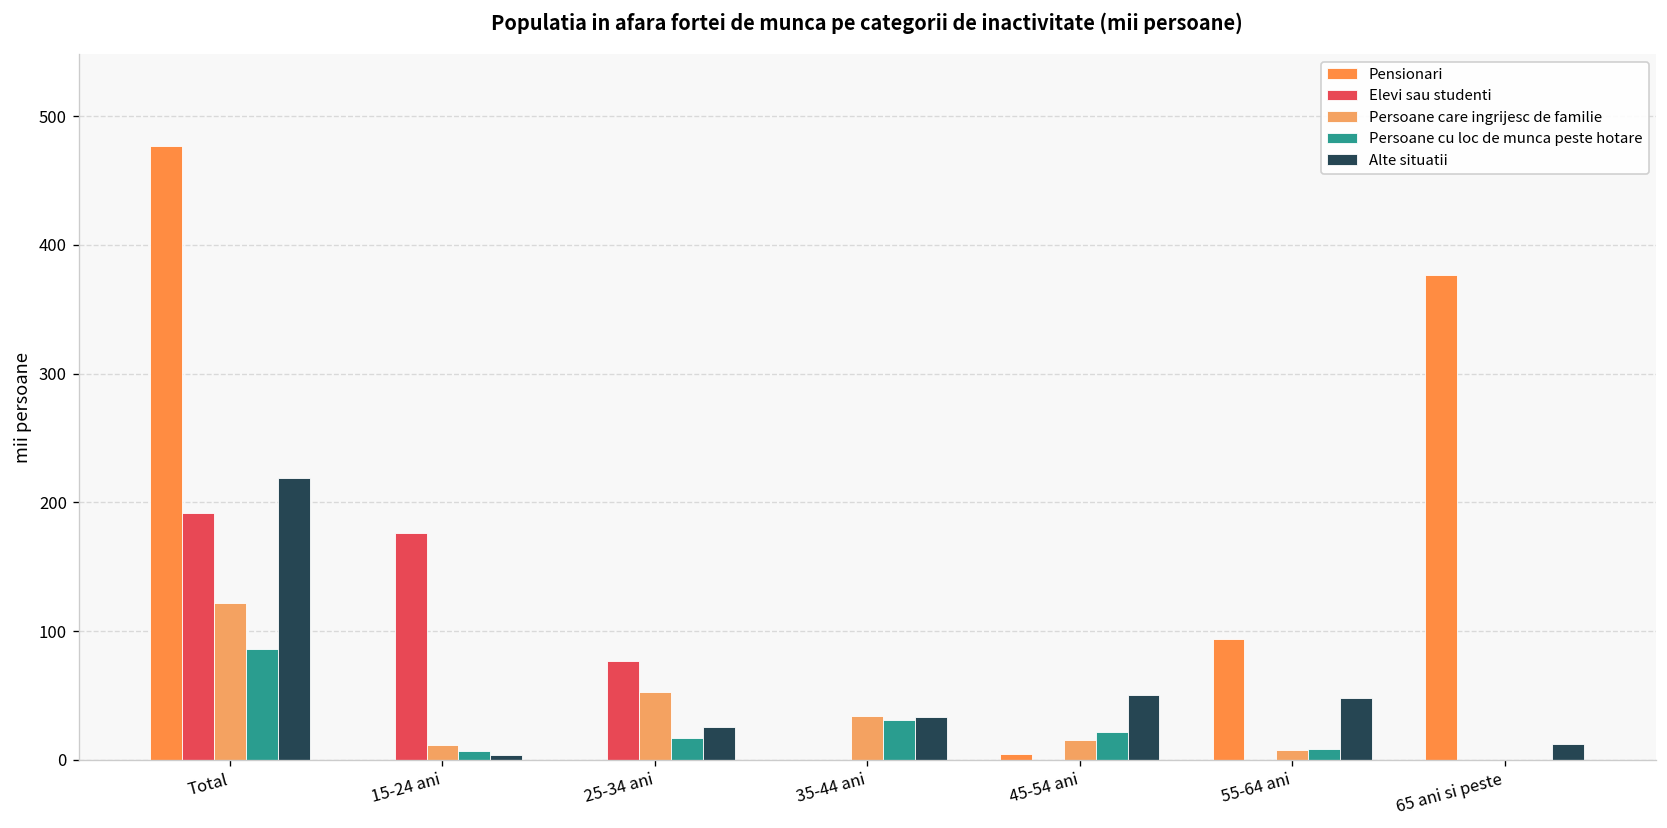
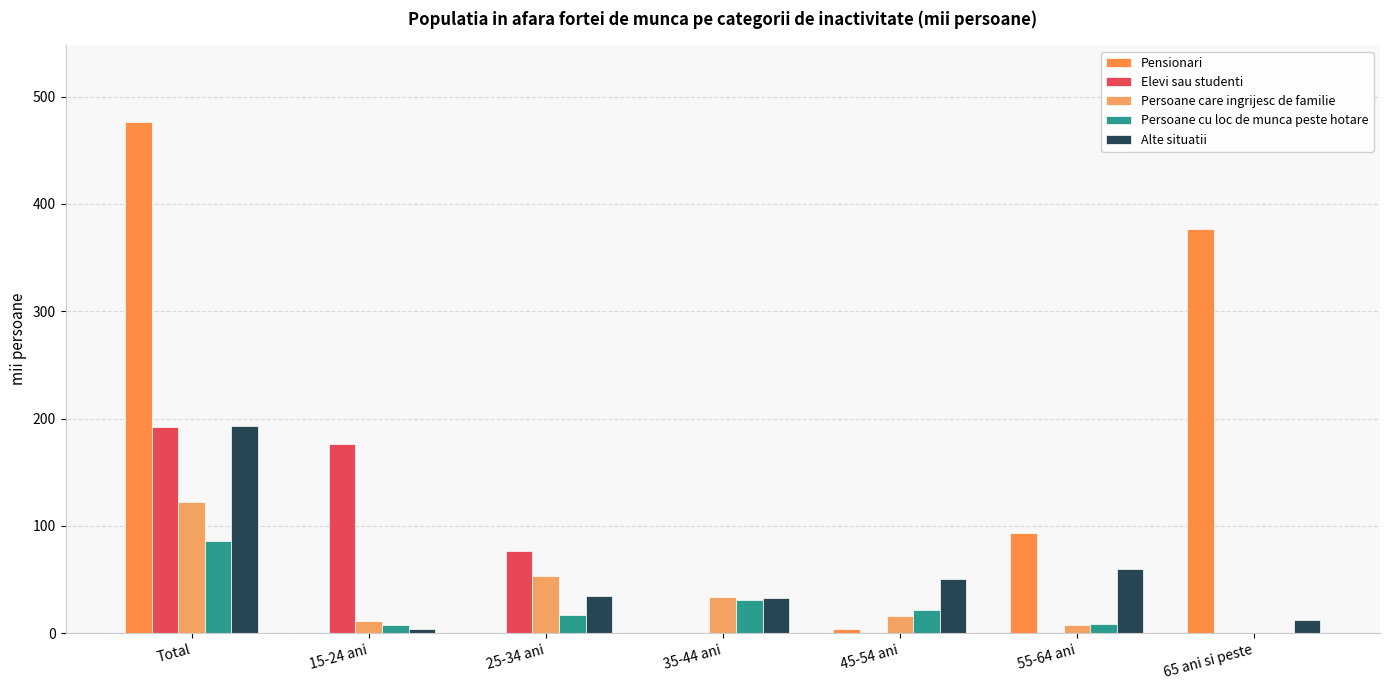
  {
    "Elevi sau studenti": {
      "Total": 192,
      "15-24 ani": 176,
      "25-34 ani": 77,
      "35-44 ani": 0,
      "45-54 ani": 0,
      "55-64 ani": 0,
      "65 ani si peste": 0
    },
    "Persoane cu loc de munca peste hotare": {
      "Total": 86,
      "15-24 ani": 7,
      "25-34 ani": 17,
      "35-44 ani": 31,
      "45-54 ani": 22,
      "55-64 ani": 8,
      "65 ani si peste": 0
    },
    "Alte situatii": {
-     "Total": 219,
+     "Total": 194,
      "15-24 ani": 4,
-     "25-34 ani": 25,
+     "25-34 ani": 35,
      "35-44 ani": 33,
      "45-54 ani": 51,
-     "55-64 ani": 48,
+     "55-64 ani": 60,
      "65 ani si peste": 13
    }
  }
